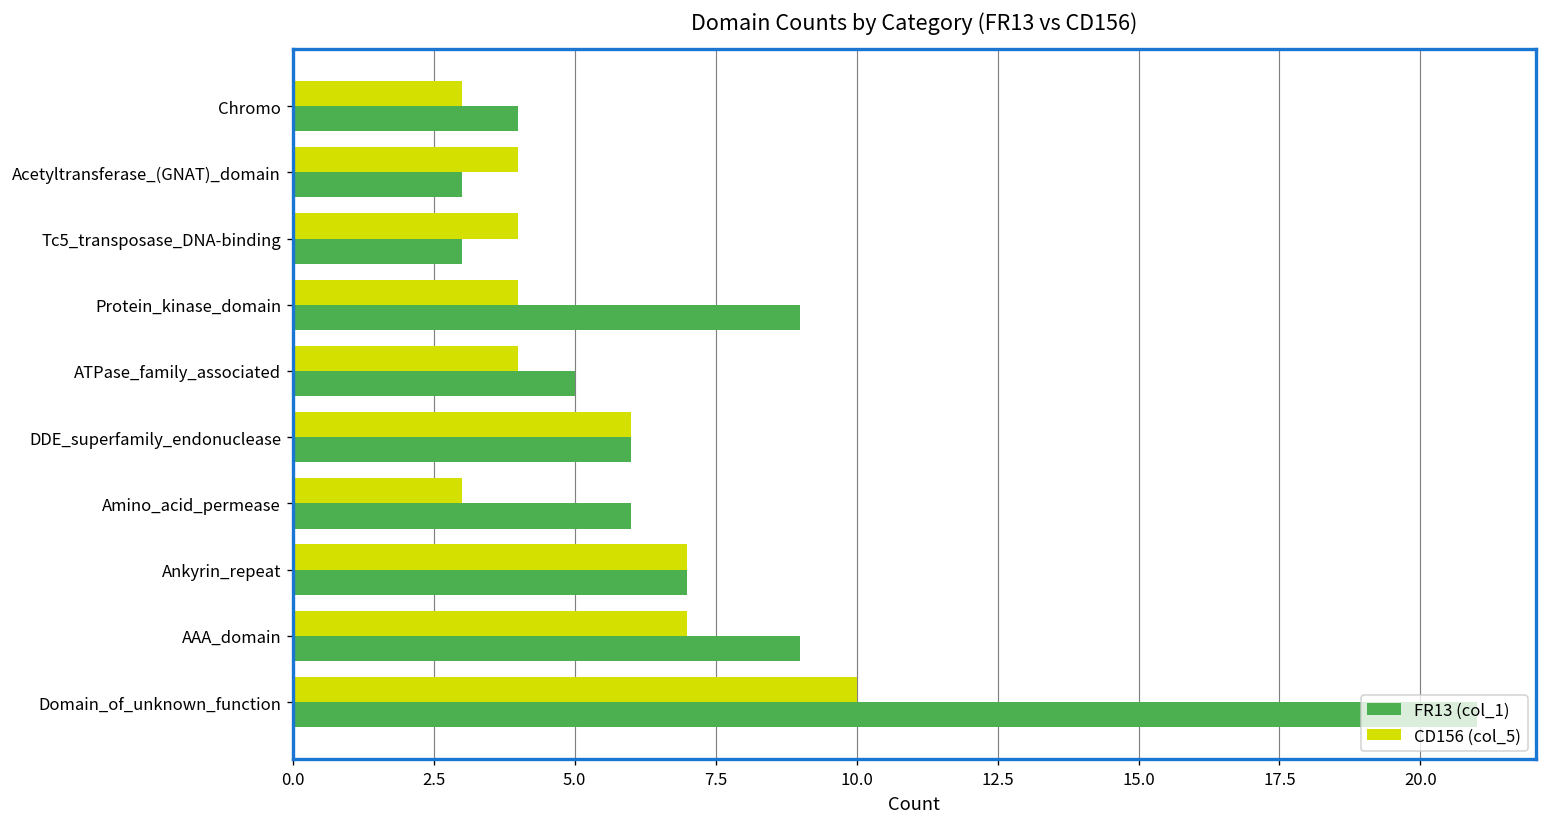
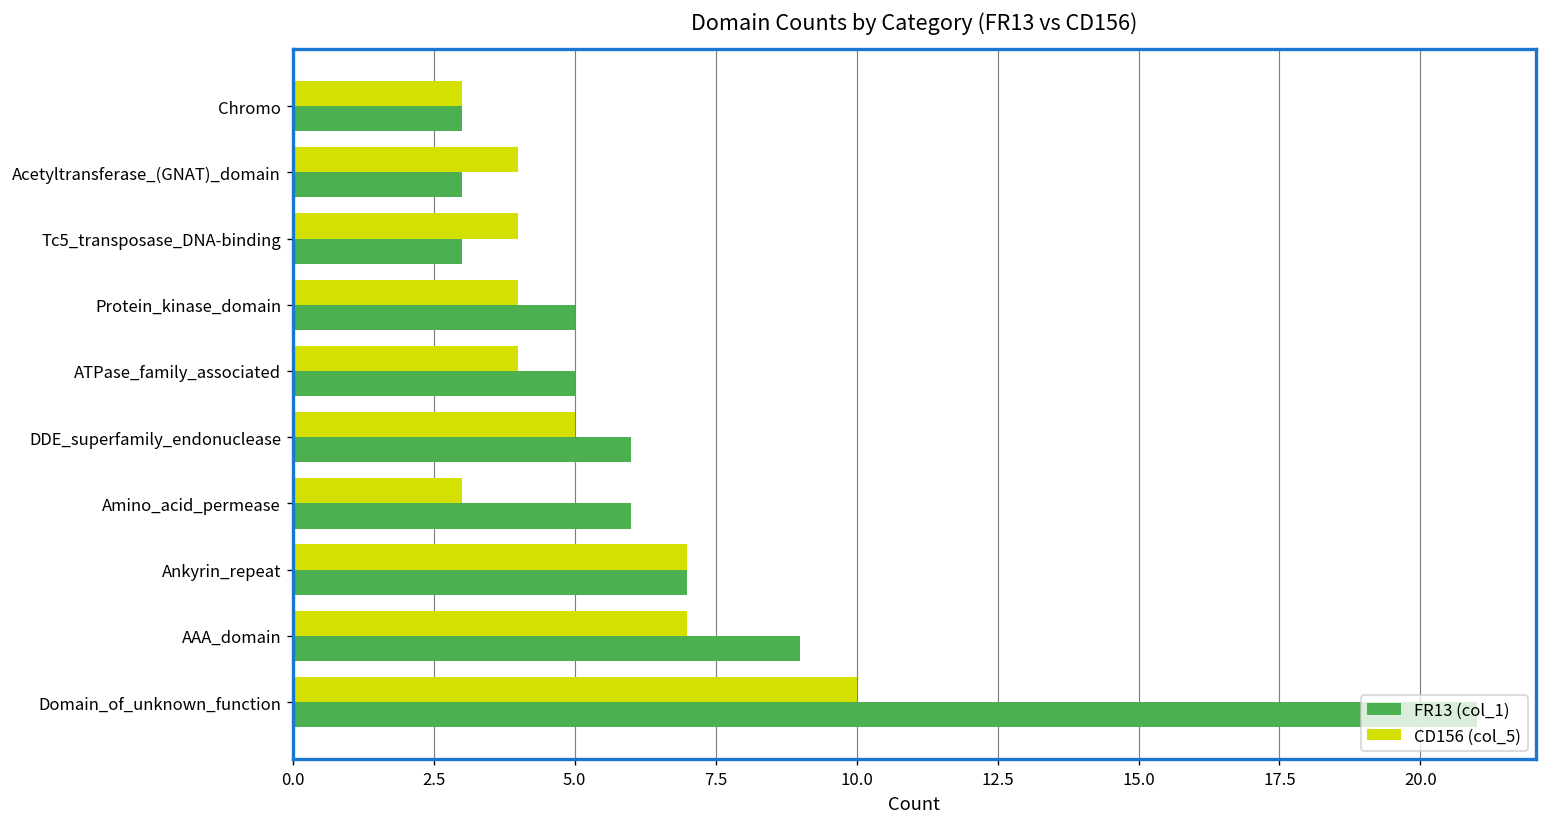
  {
    "FR13 (col_1)": {
-     "Chromo": 4,
+     "Chromo": 3,
      "Acetyltransferase_(GNAT)_domain": 3,
      "Tc5_transposase_DNA-binding": 3,
-     "Protein_kinase_domain": 9,
+     "Protein_kinase_domain": 5,
      "ATPase_family_associated": 5,
      "DDE_superfamily_endonuclease": 6,
      "Amino_acid_permease": 6,
      "Ankyrin_repeat": 7,
      "AAA_domain": 9
    },
    "CD156 (col_5)": {
      "Chromo": 3,
      "Acetyltransferase_(GNAT)_domain": 4,
      "Tc5_transposase_DNA-binding": 4,
      "Protein_kinase_domain": 4,
      "ATPase_family_associated": 4,
-     "DDE_superfamily_endonuclease": 6,
+     "DDE_superfamily_endonuclease": 5,
      "Amino_acid_permease": 3,
      "Ankyrin_repeat": 7,
      "AAA_domain": 7,
      "Domain_of_unknown_function": 10
    }
  }
